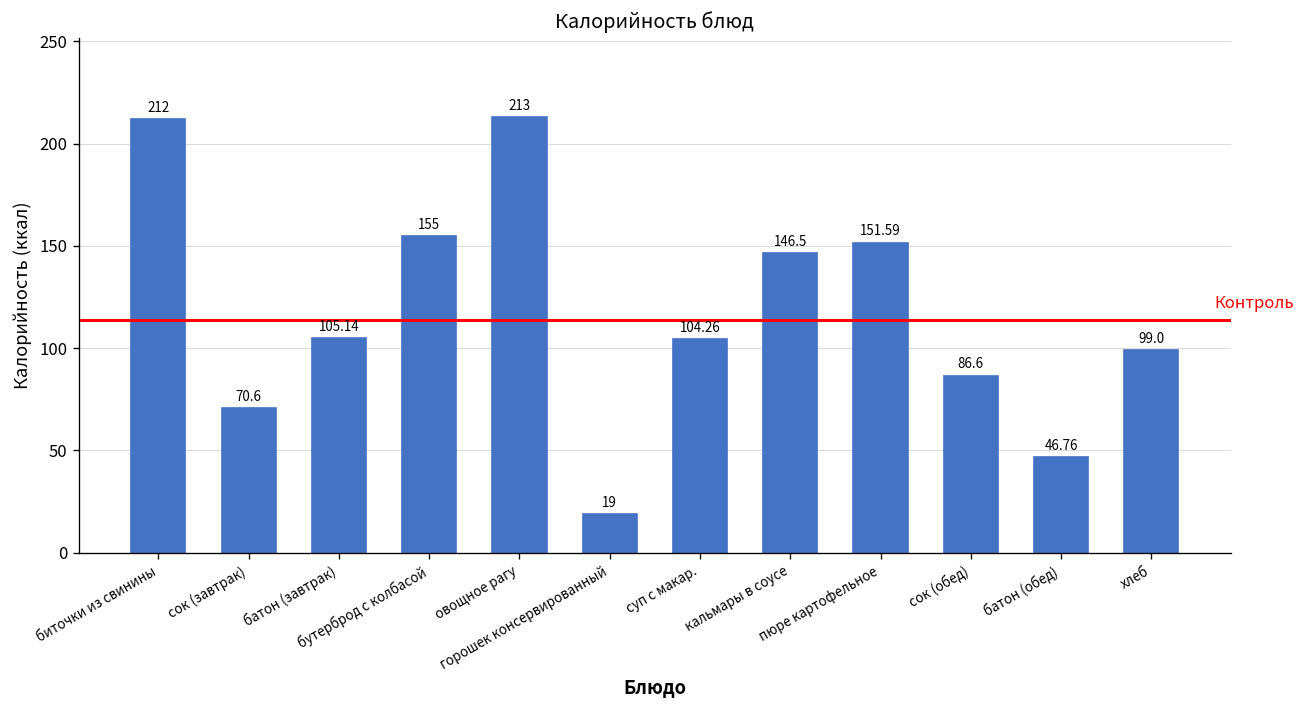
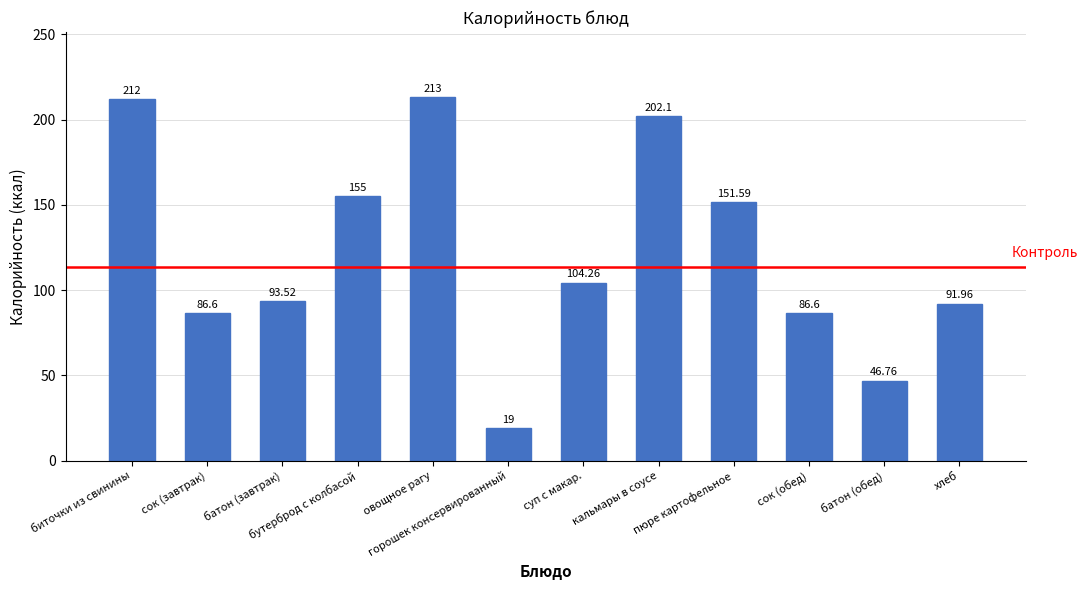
  {
    "биточки из свинины": 212,
-   "сок (завтрак)": 70.6,
-   "батон (завтрак)": 105.14,
+   "сок (завтрак)": 86.6,
+   "батон (завтрак)": 93.52,
    "бутерброд с колбасой": 155,
    "овощное рагу": 213,
    "горошек консервированный": 19,
    "суп с макар.": 104.26,
-   "кальмары в соусе": 146.5,
+   "кальмары в соусе": 202.1,
    "пюре картофельное": 151.59,
    "сок (обед)": 86.6,
    "батон (обед)": 46.76,
-   "хлеб": 99.0
+   "хлеб": 91.96
  }
